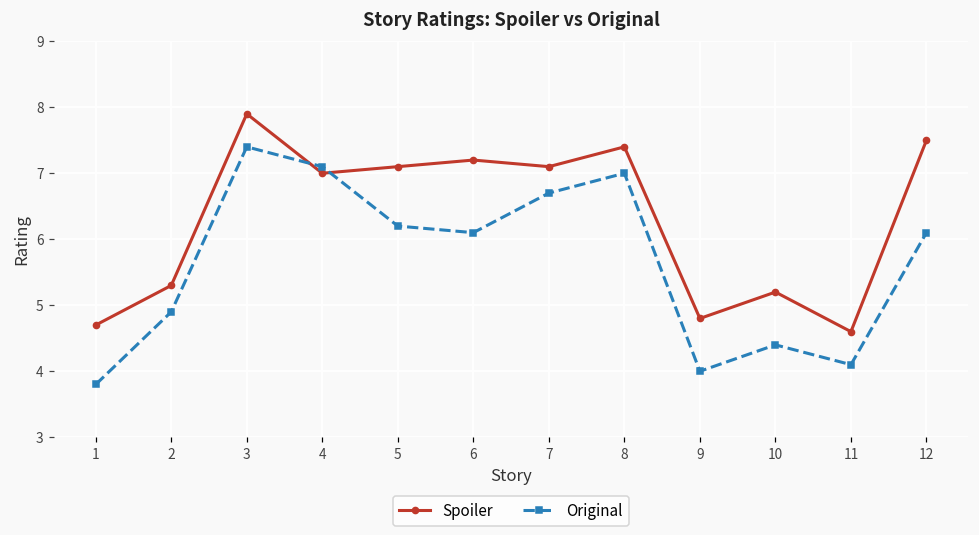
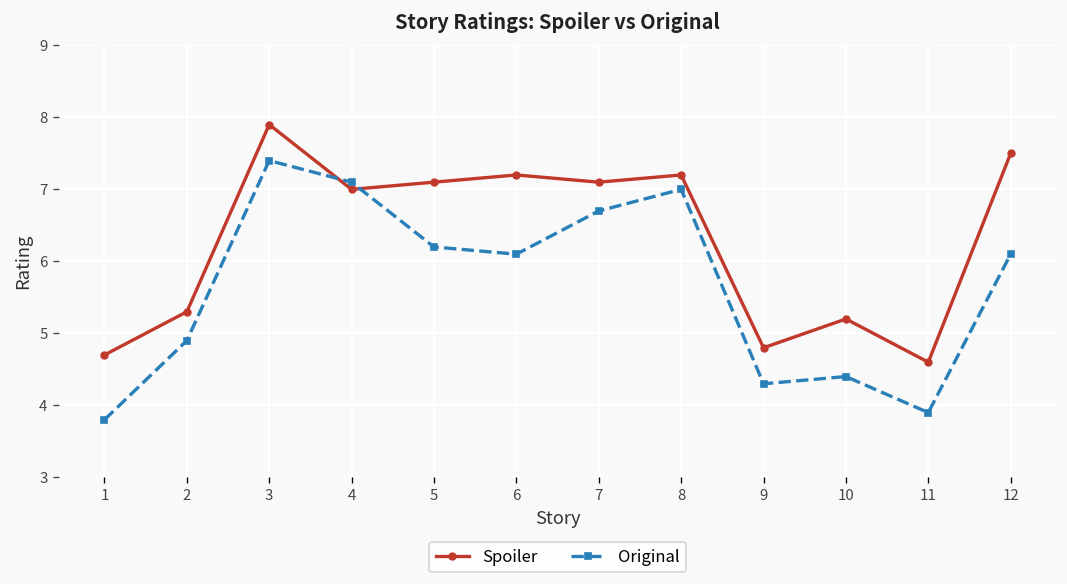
  {
    "Spoiler": {
      "1": 4.7,
      "2": 5.3,
      "3": 7.9,
      "4": 7.0,
      "5": 7.1,
      "6": 7.2,
      "7": 7.1,
-     "8": 7.4,
+     "8": 7.2,
      "9": 4.8,
      "10": 5.2,
      "11": 4.6,
      "12": 7.5
    },
    "Original": {
      "1": 3.8,
      "2": 4.9,
      "3": 7.4,
      "4": 7.1,
      "5": 6.2,
      "6": 6.1,
      "7": 6.7,
      "8": 7.0,
-     "9": 4.0,
+     "9": 4.3,
      "10": 4.4,
-     "11": 4.1,
+     "11": 3.9,
      "12": 6.1
    }
  }
